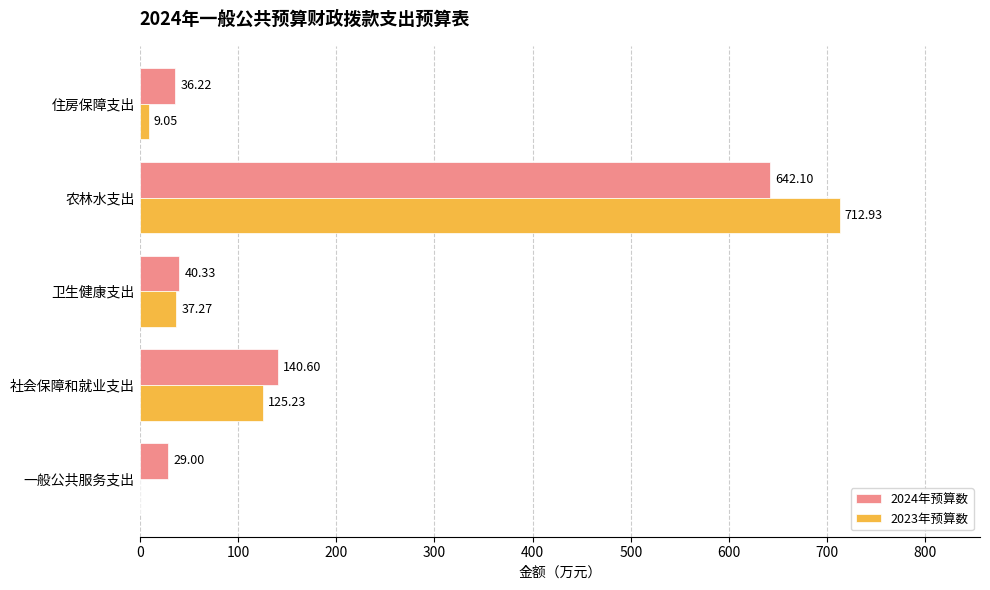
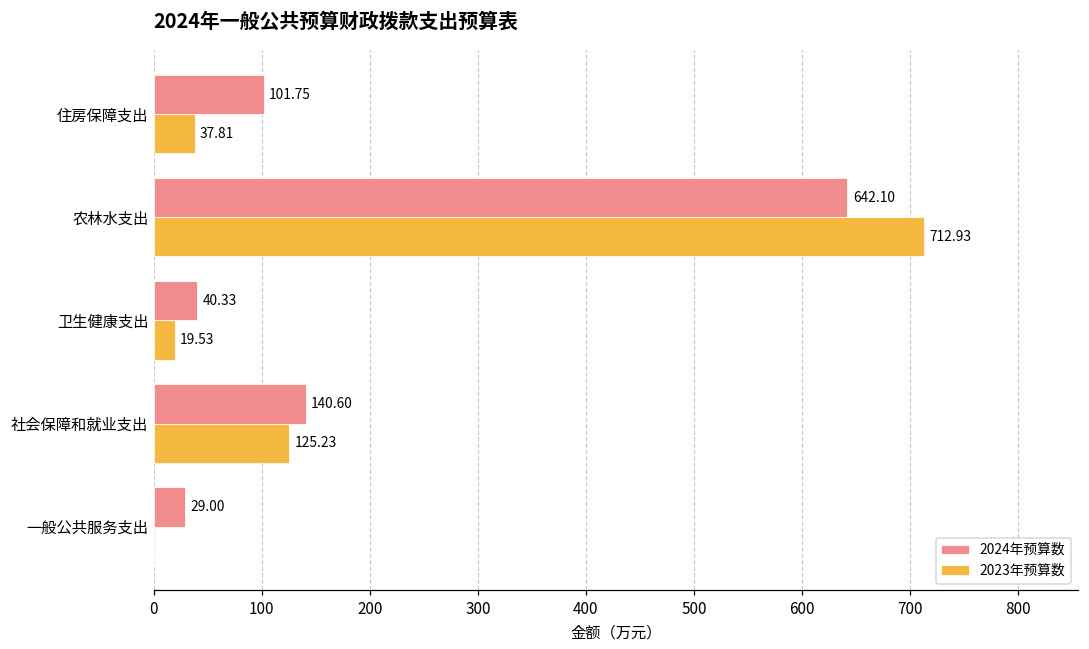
  {
    "2024年预算数": {
-     "住房保障支出": 36.22,
+     "住房保障支出": 101.75,
      "农林水支出": 642.10,
      "卫生健康支出": 40.33,
      "社会保障和就业支出": 140.60,
      "一般公共服务支出": 29.00
    },
    "2023年预算数": {
-     "住房保障支出": 9.05,
+     "住房保障支出": 37.81,
      "农林水支出": 712.93,
-     "卫生健康支出": 37.27,
+     "卫生健康支出": 19.53,
      "社会保障和就业支出": 125.23
    }
  }
